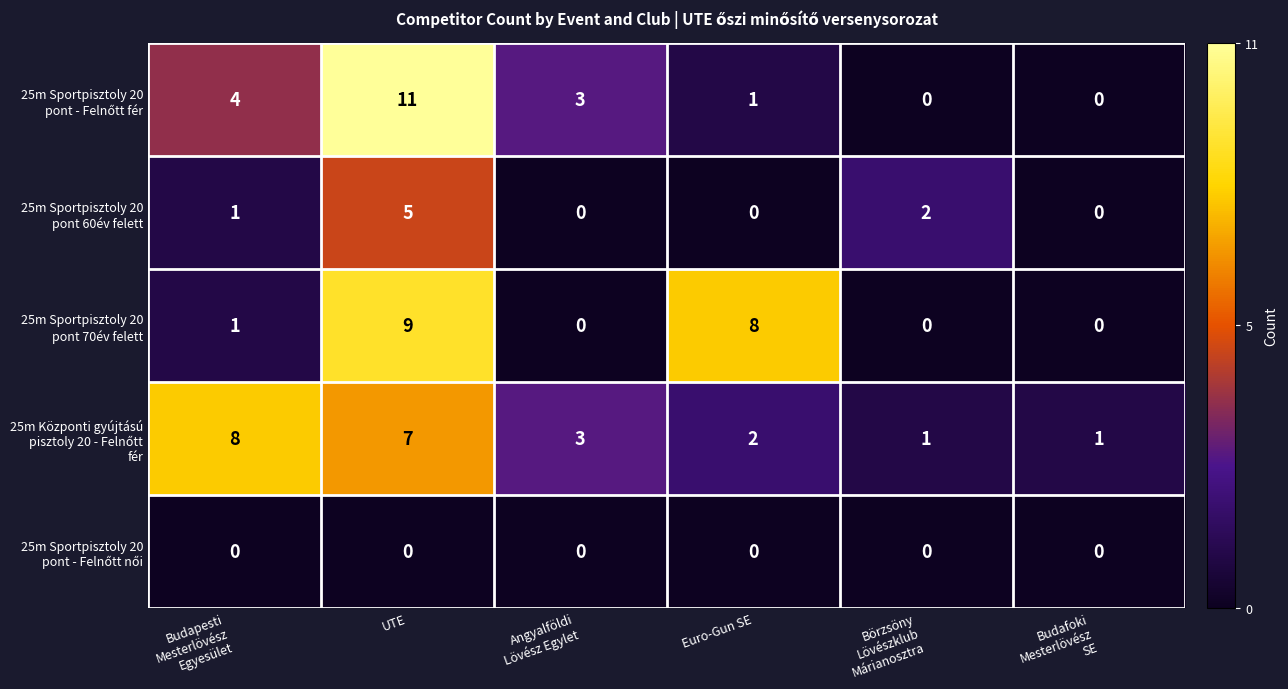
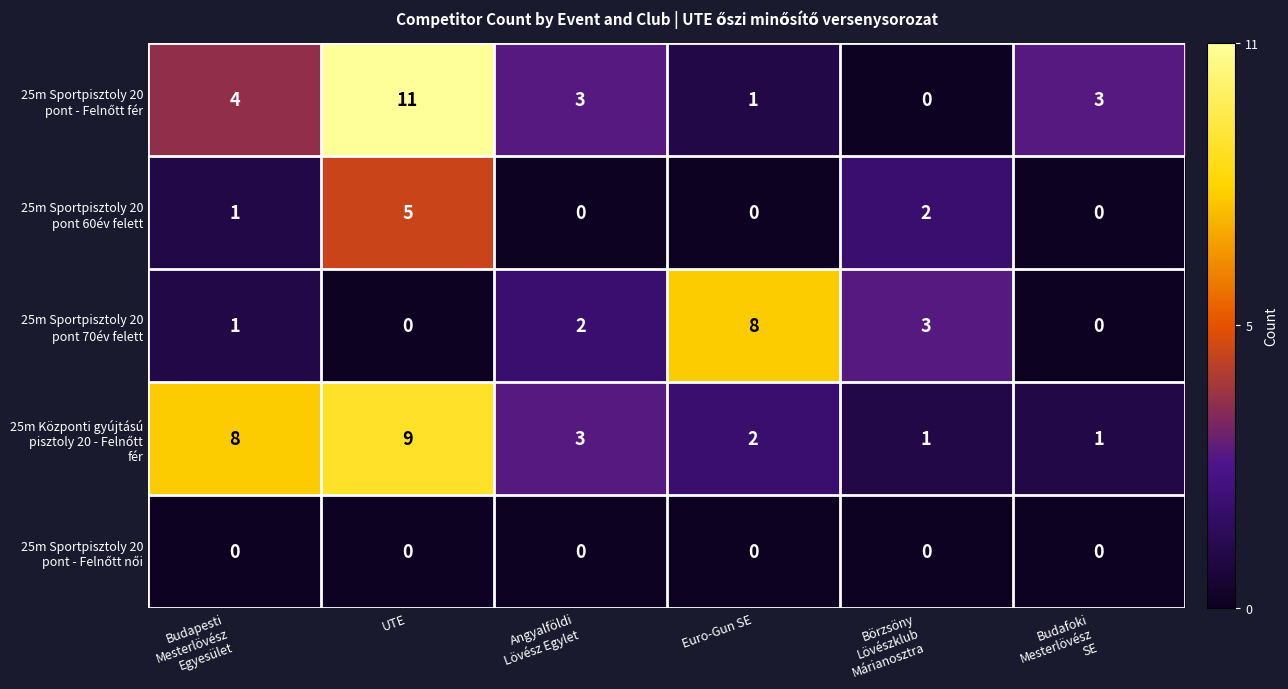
  {
    "25m Sportpisztoly 20 pont - Felnőtt fér": {
      "Budapesti Mesterlövész Egyesület": 4,
      "UTE": 11,
      "Angyalföldi Lövész Egylet": 3,
      "Euro-Gun SE": 1,
      "Börzsöny Lövészklub Márianosztra": 0,
-     "Budafoki Mesterlövész SE": 0
+     "Budafoki Mesterlövész SE": 3
    },
    "25m Sportpisztoly 20 pont 60év felett": {
      "Budapesti Mesterlövész Egyesület": 1,
      "UTE": 5,
      "Angyalföldi Lövész Egylet": 0,
      "Euro-Gun SE": 0,
      "Börzsöny Lövészklub Márianosztra": 2,
      "Budafoki Mesterlövész SE": 0
    },
    "25m Sportpisztoly 20 pont 70év felett": {
      "Budapesti Mesterlövész Egyesület": 1,
-     "UTE": 9,
-     "Angyalföldi Lövész Egylet": 0,
+     "UTE": 0,
+     "Angyalföldi Lövész Egylet": 2,
      "Euro-Gun SE": 8,
-     "Börzsöny Lövészklub Márianosztra": 0,
+     "Börzsöny Lövészklub Márianosztra": 3,
      "Budafoki Mesterlövész SE": 0
    },
    "25m Központi gyújtású pisztoly 20 - Felnőtt fér": {
      "Budapesti Mesterlövész Egyesület": 8,
-     "UTE": 7,
+     "UTE": 9,
      "Angyalföldi Lövész Egylet": 3,
      "Euro-Gun SE": 2,
      "Börzsöny Lövészklub Márianosztra": 1,
      "Budafoki Mesterlövész SE": 1
    },
    "25m Sportpisztoly 20 pont - Felnőtt női": {
      "Budapesti Mesterlövész Egyesület": 0,
      "UTE": 0,
      "Angyalföldi Lövész Egylet": 0,
      "Euro-Gun SE": 0,
      "Börzsöny Lövészklub Márianosztra": 0,
      "Budafoki Mesterlövész SE": 0
    }
  }
